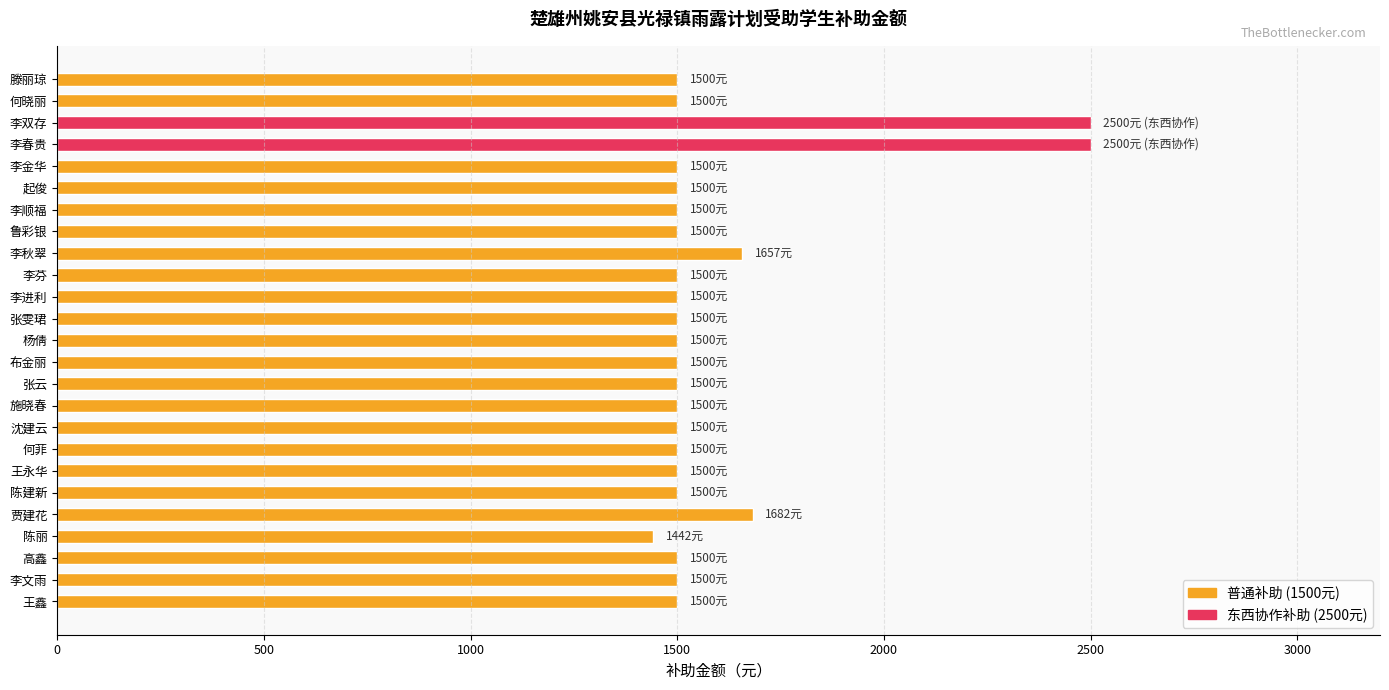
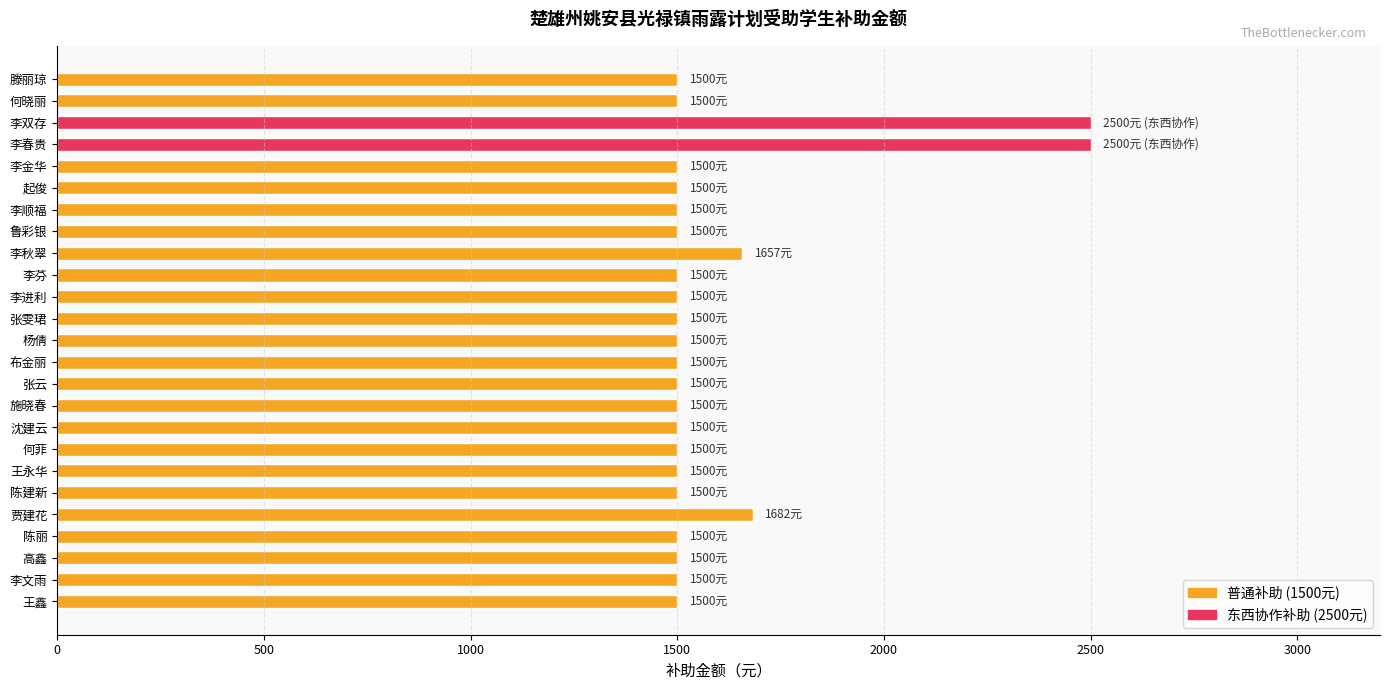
  {
    "滕丽琼": "1500元",
    "何晓丽": "1500元",
    "李双存": "2500元",
    "李春贵": "2500元",
    "李金华": "1500元",
    "起俊": "1500元",
    "李顺福": "1500元",
    "鲁彩银": "1500元",
    "李秋翠": "1657元",
    "李芬": "1500元",
    "李进利": "1500元",
    "张雯珺": "1500元",
    "杨倩": "1500元",
    "布金丽": "1500元",
    "张云": "1500元",
    "施晓春": "1500元",
    "沈建云": "1500元",
    "何菲": "1500元",
    "王永华": "1500元",
    "陈建新": "1500元",
    "贾建花": "1682元",
-   "陈丽": "1442元",
+   "陈丽": "1500元",
    "高鑫": "1500元",
    "李文雨": "1500元",
    "王鑫": "1500元"
  }
